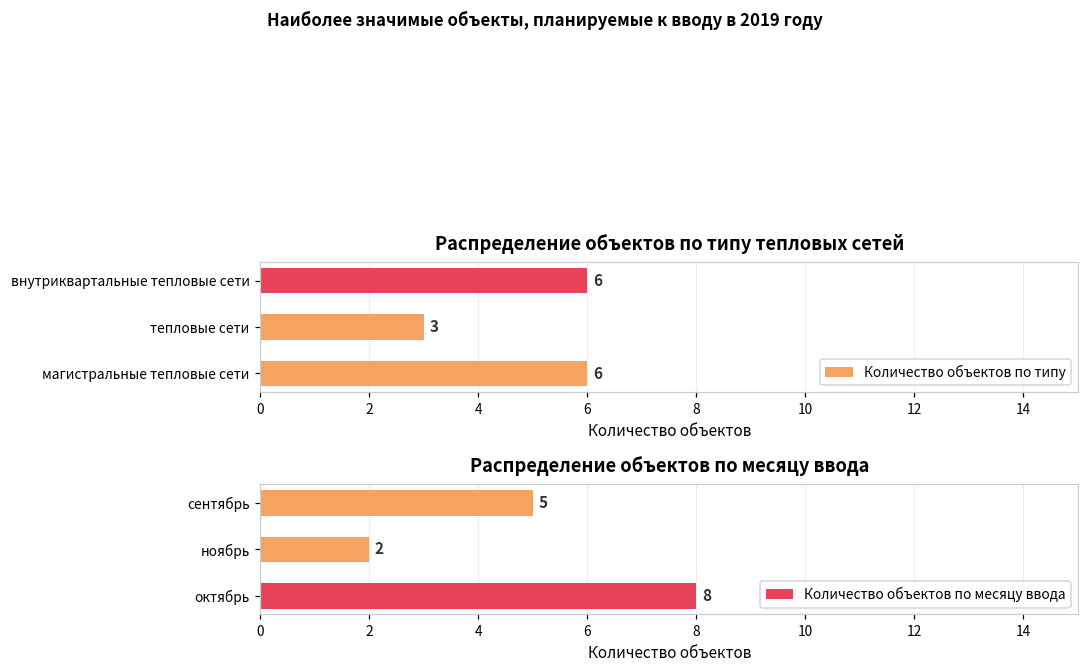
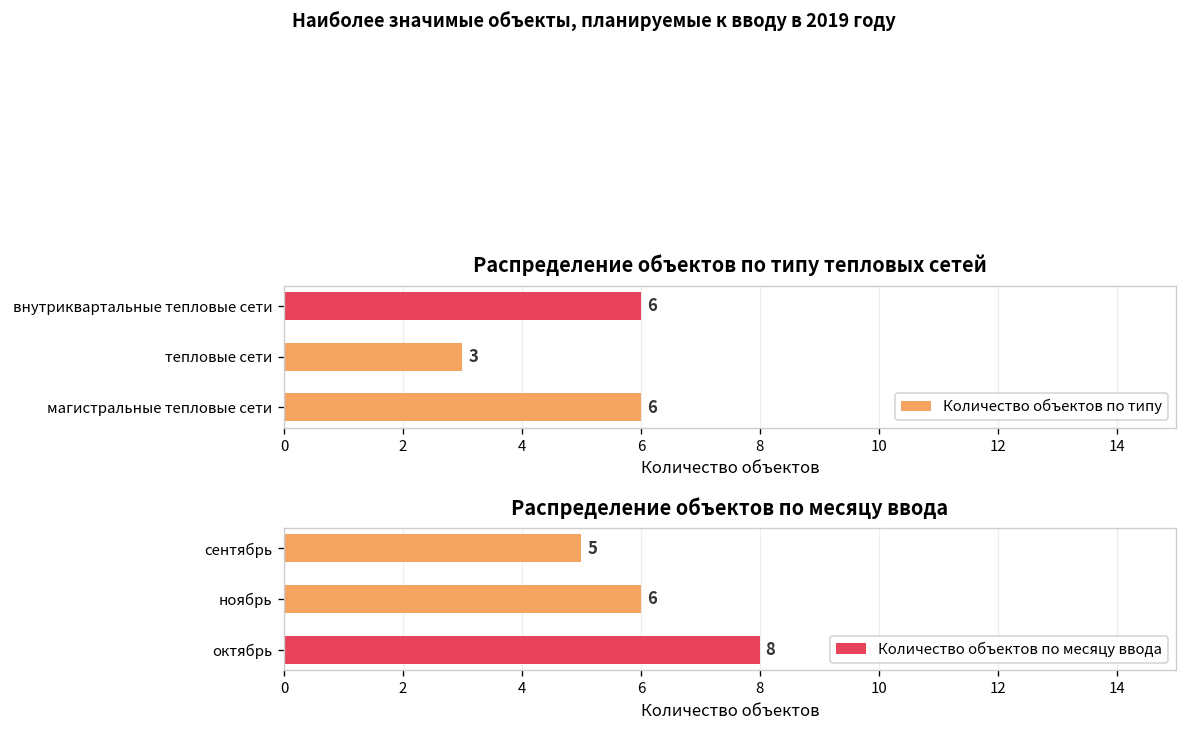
  {
    "Распределение объектов по типу тепловых сетей": {
      "внутриквартальные тепловые сети": 6,
      "тепловые сети": 3,
      "магистральные тепловые сети": 6
    },
    "Распределение объектов по месяцу ввода": {
      "сентябрь": 5,
-     "ноябрь": 2,
+     "ноябрь": 6,
      "октябрь": 8
    }
  }
